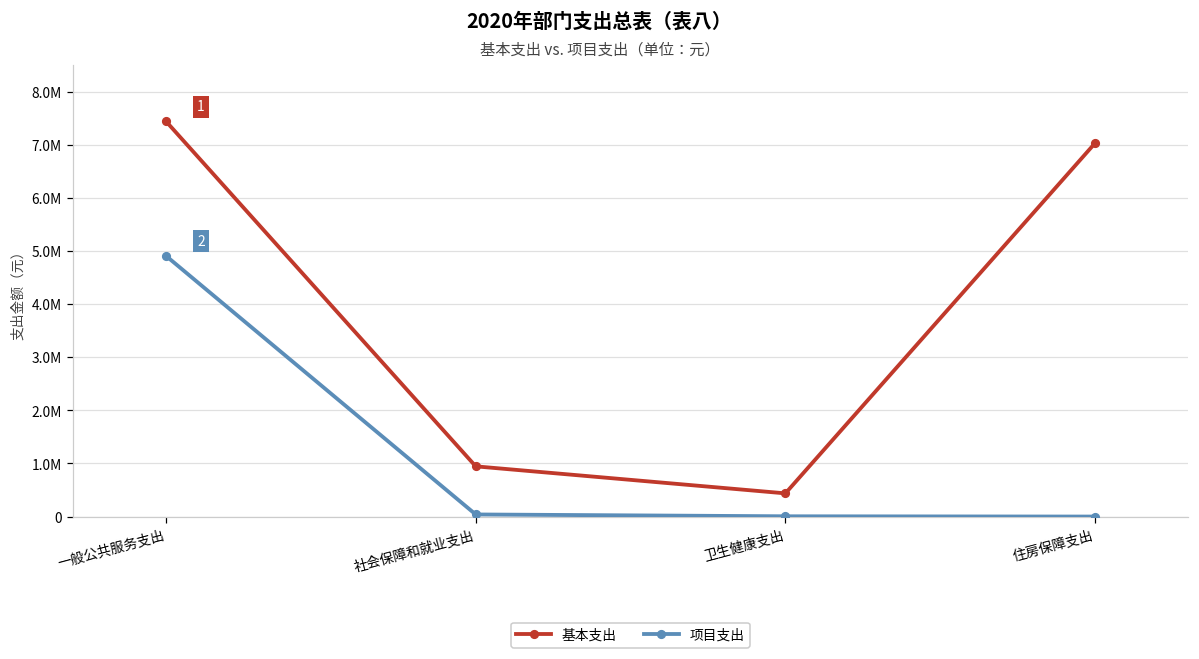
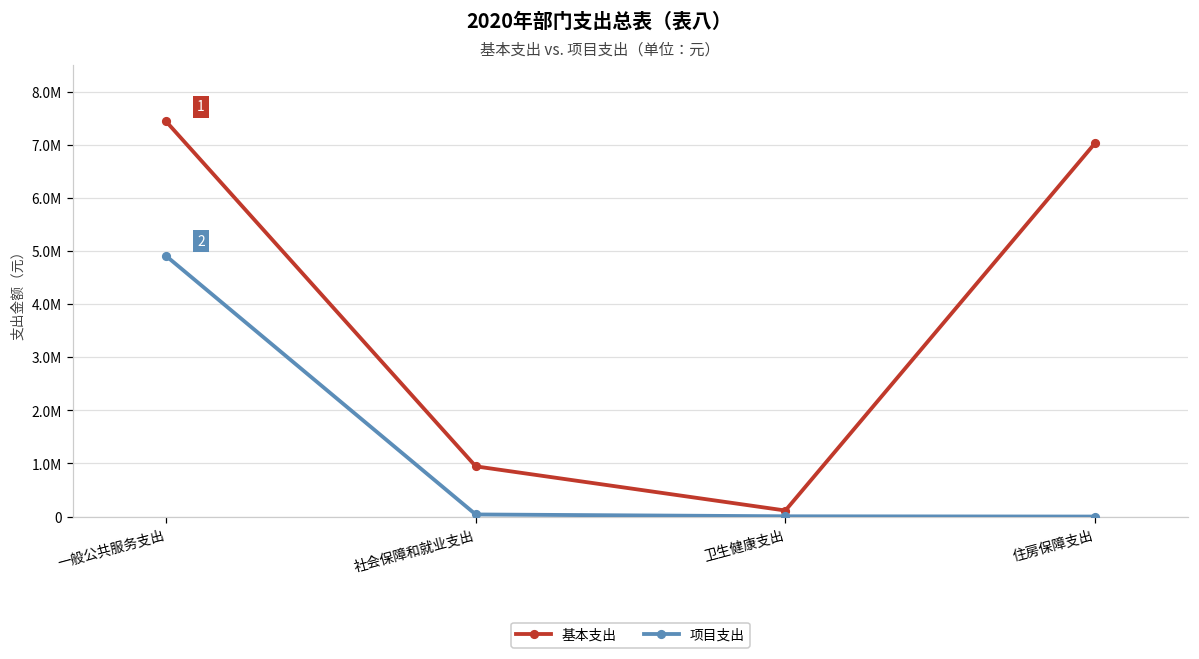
  {
    "基本支出": {
      "一般公共服务支出": 7400000,
      "社会保障和就业支出": 900000,
-     "卫生健康支出": 400000,
+     "卫生健康支出": 100000,
      "住房保障支出": 7000000
    },
    "项目支出": {
      "一般公共服务支出": 4900000,
      "社会保障和就业支出": 0,
      "卫生健康支出": 0,
      "住房保障支出": 0
    }
  }
